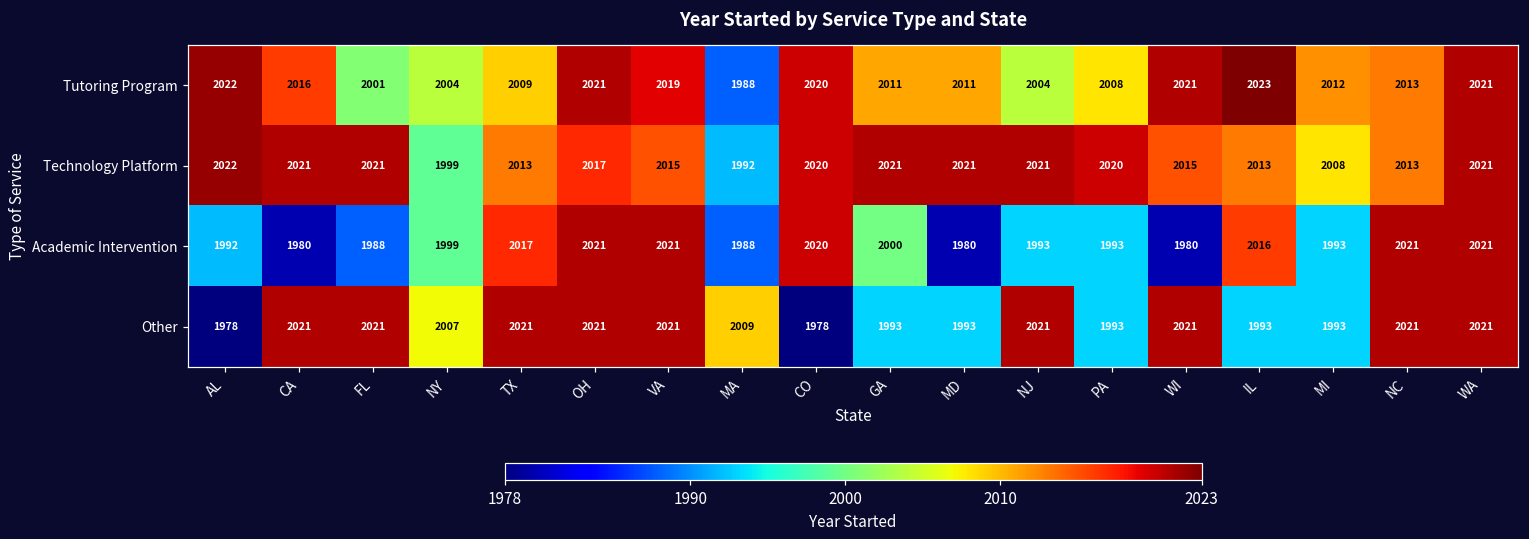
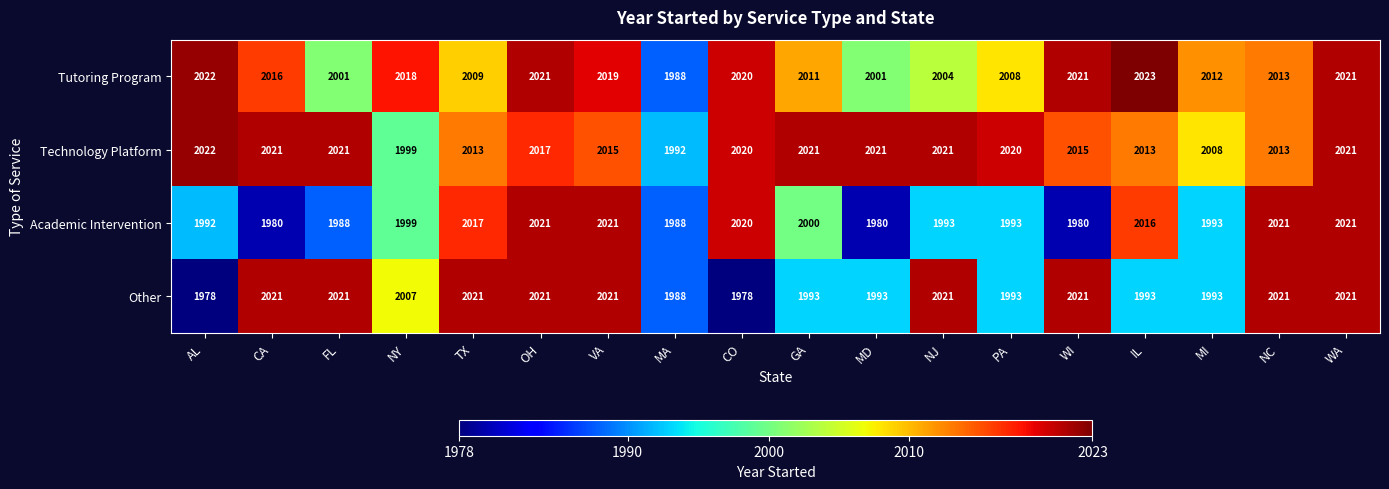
  {
    "Tutoring Program": {
      "AL": 2022,
      "CA": 2016,
      "FL": 2001,
-     "NY": 2004,
+     "NY": 2018,
      "TX": 2009,
      "OH": 2021,
      "VA": 2019,
      "MA": 1988,
      "CO": 2020,
      "GA": 2011,
-     "MD": 2011,
+     "MD": 2001,
      "NJ": 2004,
      "PA": 2008,
      "WI": 2021,
      "IL": 2023,
      "MI": 2012,
      "NC": 2013,
      "WA": 2021
    },
    "Technology Platform": {
      "AL": 2022,
      "CA": 2021,
      "FL": 2021,
      "NY": 1999,
      "TX": 2013,
      "OH": 2017,
      "VA": 2015,
      "MA": 1992,
      "CO": 2020,
      "GA": 2021,
      "MD": 2021,
      "NJ": 2021,
      "PA": 2020,
      "WI": 2015,
      "IL": 2013,
      "MI": 2008,
      "NC": 2013,
      "WA": 2021
    },
    "Academic Intervention": {
      "AL": 1992,
      "CA": 1980,
      "FL": 1988,
      "NY": 1999,
      "TX": 2017,
      "OH": 2021,
      "VA": 2021,
      "MA": 1988,
      "CO": 2020,
      "GA": 2000,
      "MD": 1980,
      "NJ": 1993,
      "PA": 1993,
      "WI": 1980,
      "IL": 2016,
      "MI": 1993,
      "NC": 2021,
      "WA": 2021
    },
    "Other": {
      "AL": 1978,
      "CA": 2021,
      "FL": 2021,
      "NY": 2007,
      "TX": 2021,
      "OH": 2021,
      "VA": 2021,
-     "MA": 2009,
+     "MA": 1988,
      "CO": 1978,
      "GA": 1993,
      "MD": 1993,
      "NJ": 2021,
      "PA": 1993,
      "WI": 2021,
      "IL": 1993,
      "MI": 1993,
      "NC": 2021,
      "WA": 2021
    }
  }
